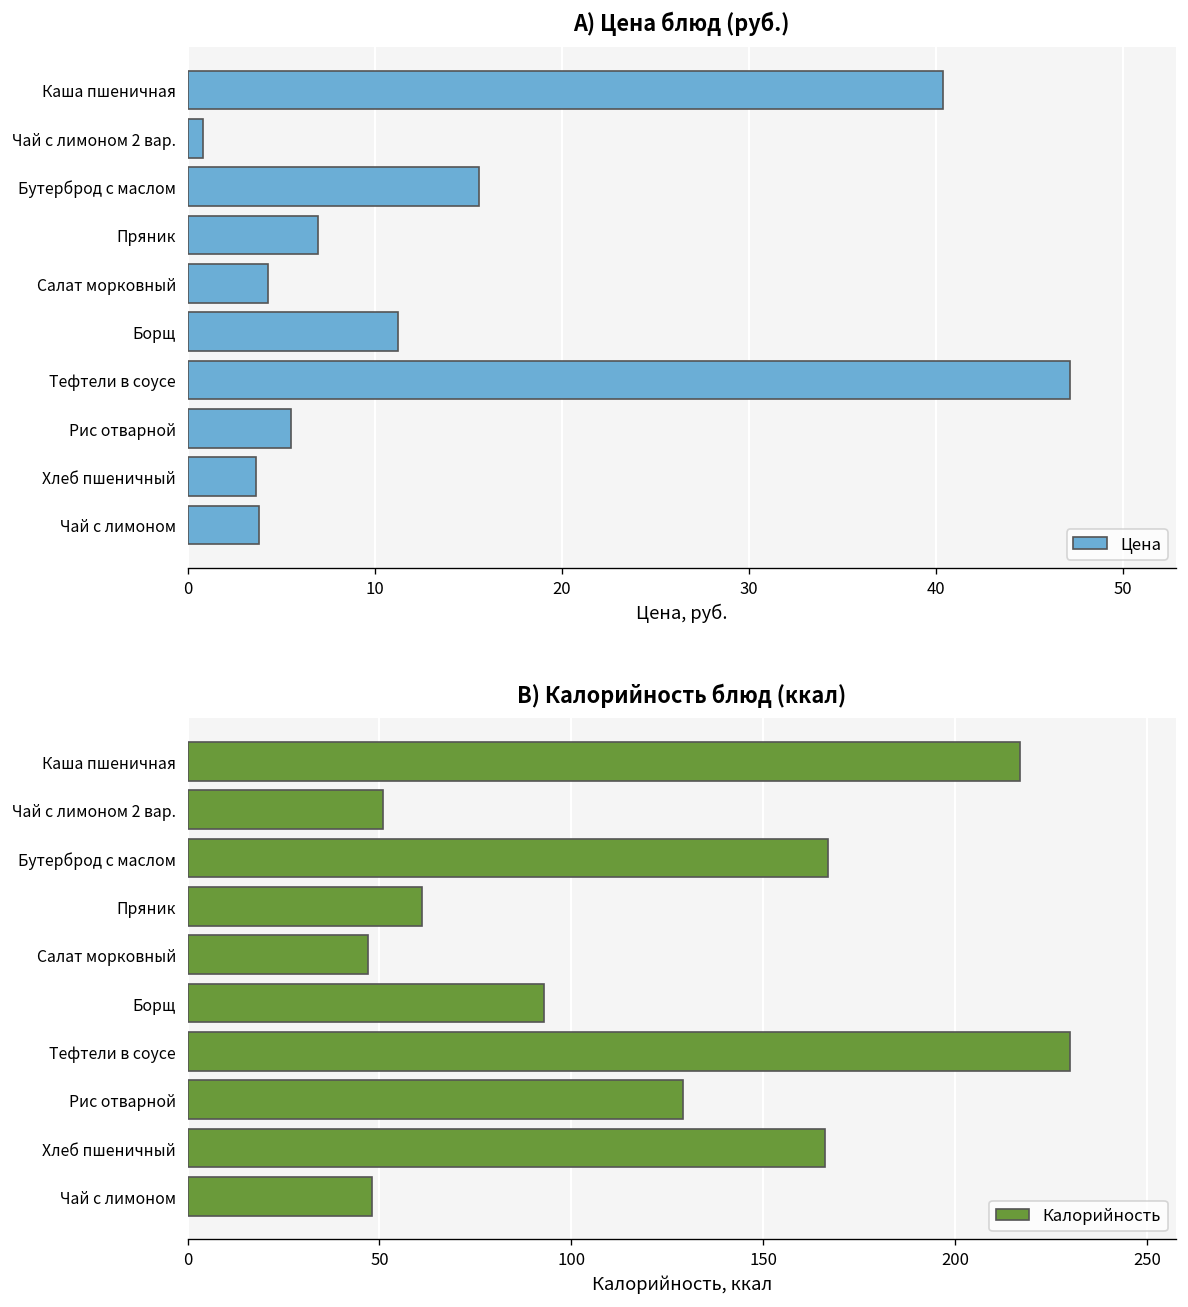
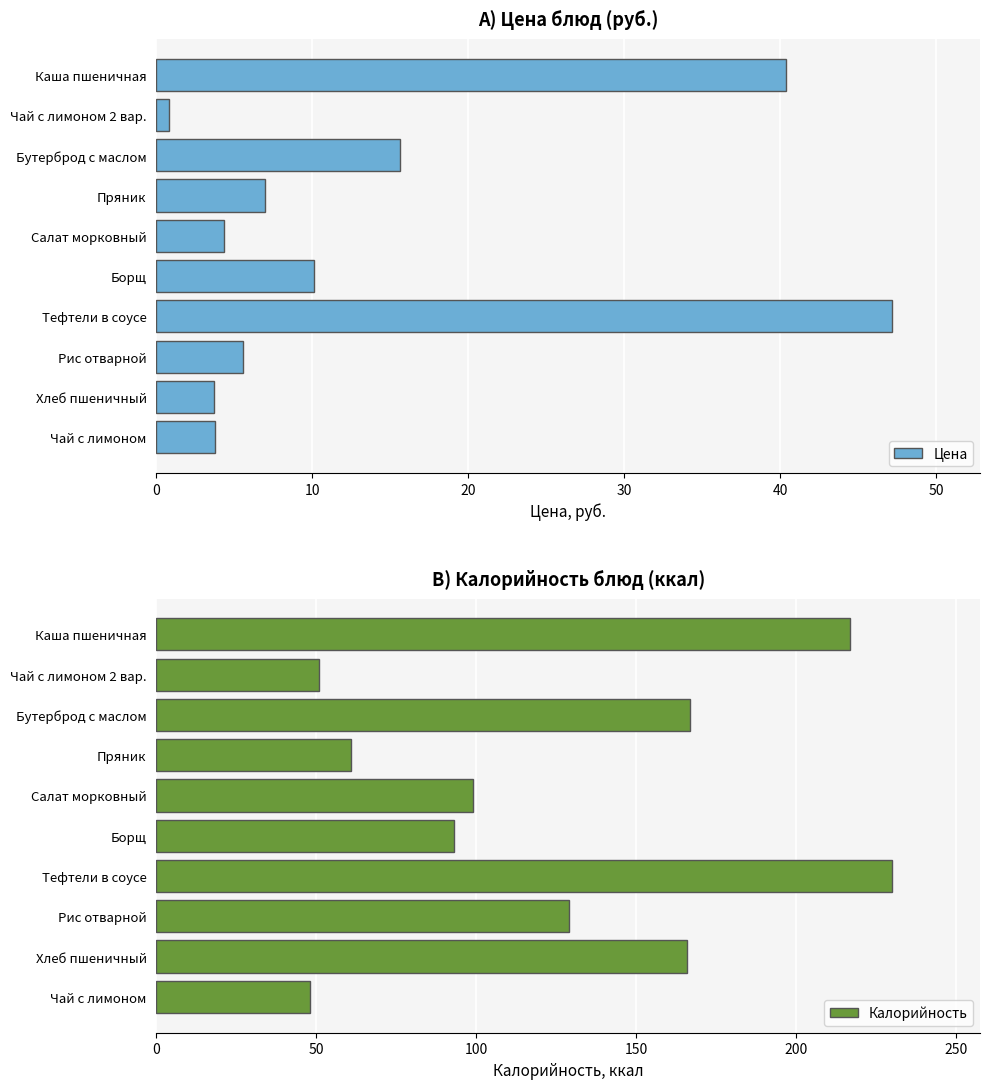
  {
    "A) Цена блюд (руб.)": {
      "Каша пшеничная": 40.4,
      "Чай с лимоном 2 вар.": 0.8,
      "Бутерброд с маслом": 15.6,
      "Пряник": 7.0,
      "Салат морковный": 4.3,
-     "Борщ": 11.2,
+     "Борщ": 10.1,
      "Тефтели в соусе": 47.2,
      "Рис отварной": 5.5,
      "Хлеб пшеничный": 3.7,
      "Чай с лимоном": 3.8
    },
    "B) Калорийность блюд (ккал)": {
      "Каша пшеничная": 217,
      "Чай с лимоном 2 вар.": 51,
      "Бутерброд с маслом": 167,
      "Пряник": 61,
-     "Салат морковный": 47,
+     "Салат морковный": 99,
      "Борщ": 93,
      "Тефтели в соусе": 230,
      "Рис отварной": 129,
      "Хлеб пшеничный": 166,
      "Чай с лимоном": 48
    }
  }
